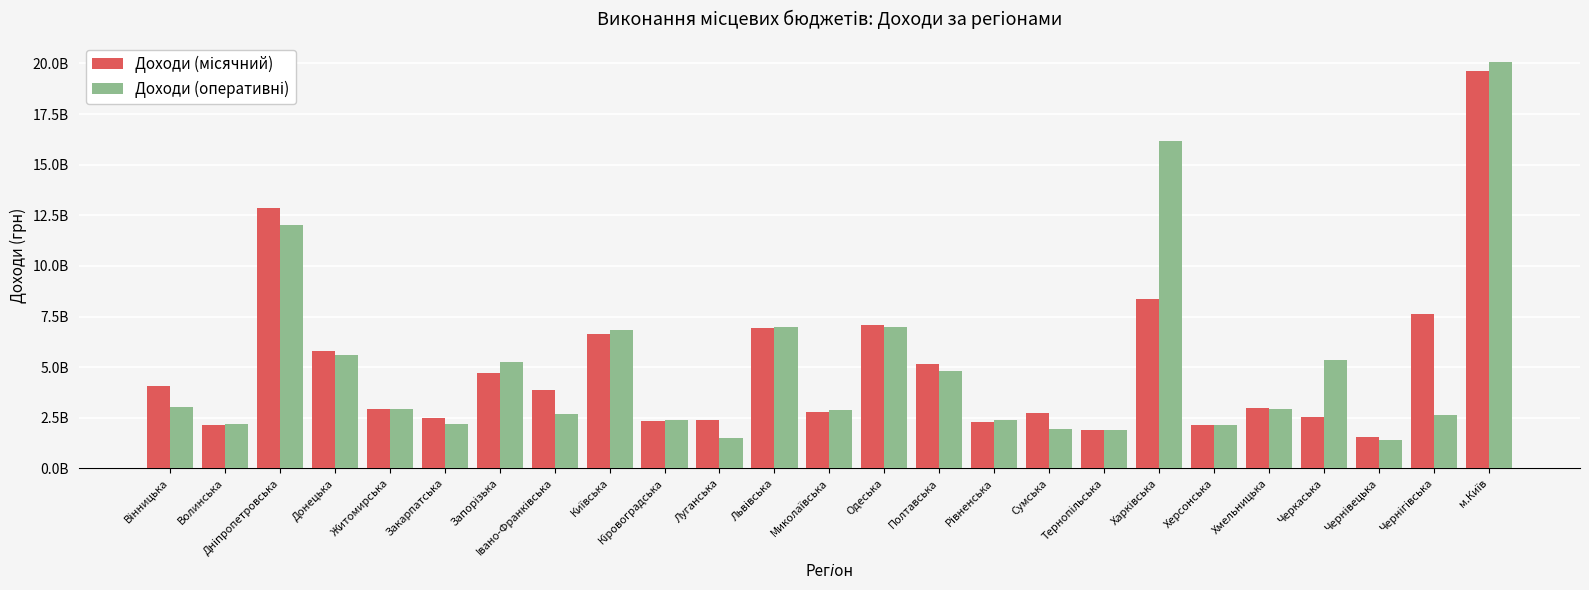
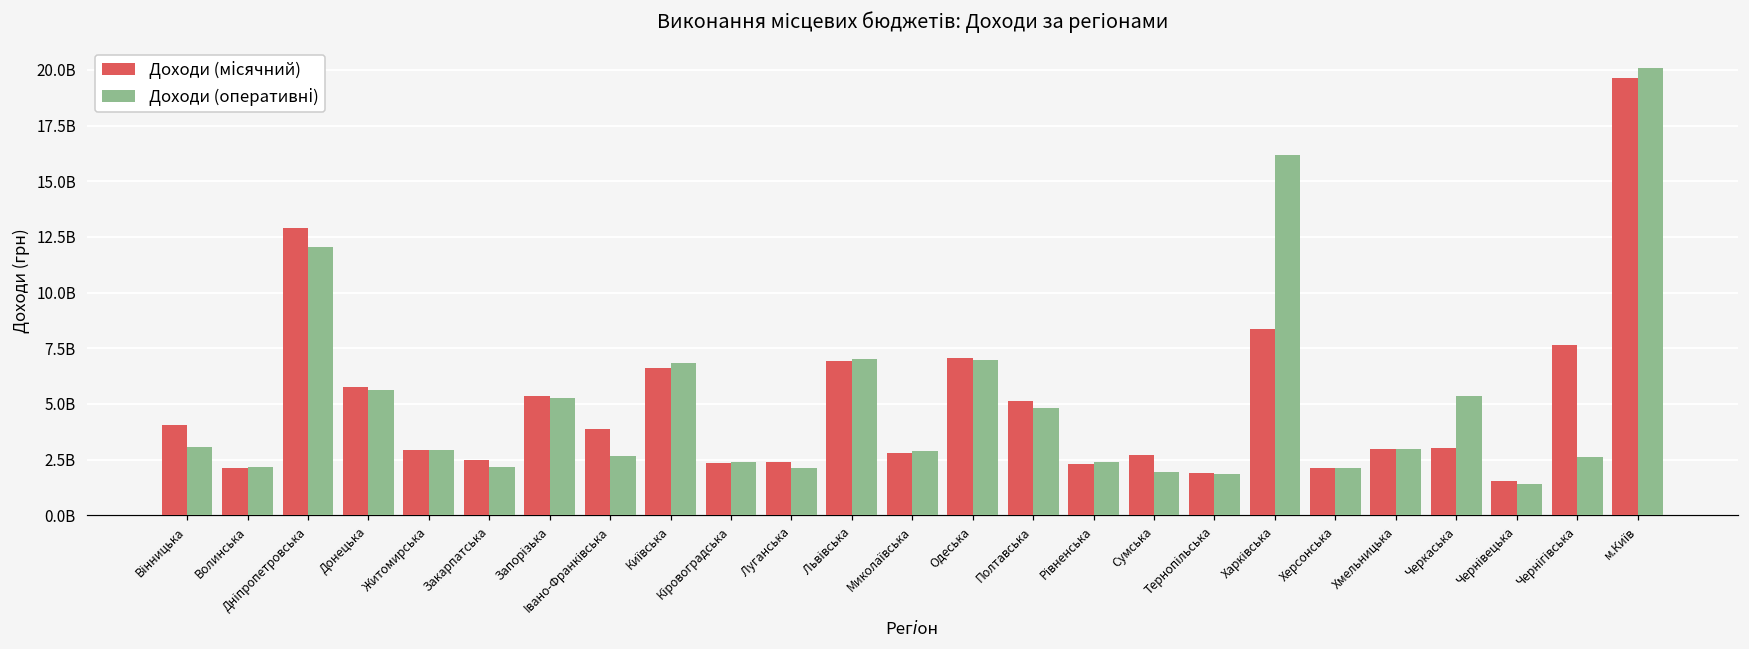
  {
    "Доходи (місячний)": {
      "Вінницька": 4000000000,
      "Волинська": 2100000000,
      "Дніпропетровська": 12900000000,
      "Донецька": 5800000000,
      "Житомирська": 2900000000,
      "Закарпатська": 2500000000,
-     "Запорізька": 4700000000,
+     "Запорізька": 5400000000,
      "Івано-Франківська": 3900000000,
      "Київська": 6600000000,
      "Кіровоградська": 2400000000,
      "Луганська": 2400000000,
      "Львівська": 6900000000,
      "Миколаївська": 2800000000,
      "Одеська": 7100000000,
      "Полтавська": 5100000000,
      "Рівненська": 2300000000,
      "Сумська": 2700000000,
      "Тернопільська": 1900000000,
      "Харківська": 8400000000,
      "Херсонська": 2100000000,
      "Хмельницька": 3000000000,
-     "Черкаська": 2500000000,
+     "Черкаська": 3000000000,
      "Чернівецька": 1500000000,
      "Чернігівська": 7600000000,
      "м.Київ": 19600000000
    },
    "Доходи (оперативні)": {
      "Вінницька": 3100000000,
      "Волинська": 2200000000,
      "Дніпропетровська": 12000000000,
      "Донецька": 5600000000,
      "Житомирська": 2900000000,
      "Закарпатська": 2200000000,
      "Запорізька": 5300000000,
      "Івано-Франківська": 2700000000,
      "Київська": 6800000000,
      "Кіровоградська": 2400000000,
-     "Луганська": 1500000000,
+     "Луганська": 2100000000,
      "Львівська": 7000000000,
      "Миколаївська": 2900000000,
      "Одеська": 7000000000,
      "Полтавська": 4800000000,
      "Рівненська": 2400000000,
      "Сумська": 2000000000,
      "Тернопільська": 1900000000,
      "Харківська": 16200000000,
      "Херсонська": 2100000000,
      "Хмельницька": 3000000000,
      "Черкаська": 5300000000,
      "Чернівецька": 1400000000,
      "Чернігівська": 2600000000,
      "м.Київ": 20100000000
    }
  }
